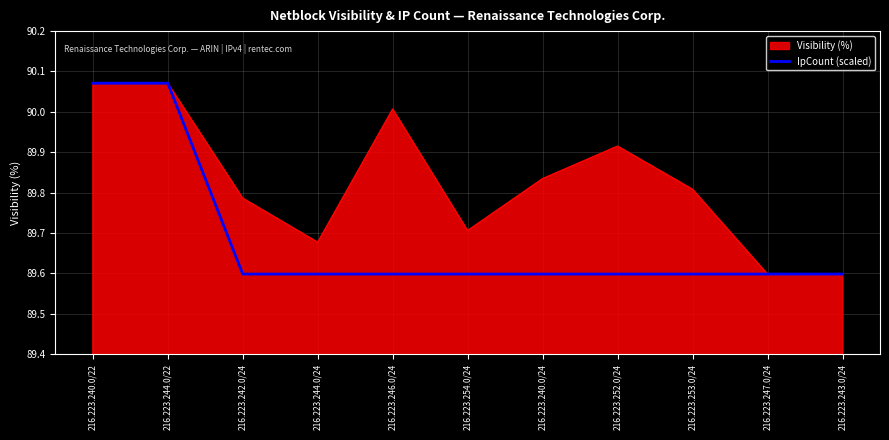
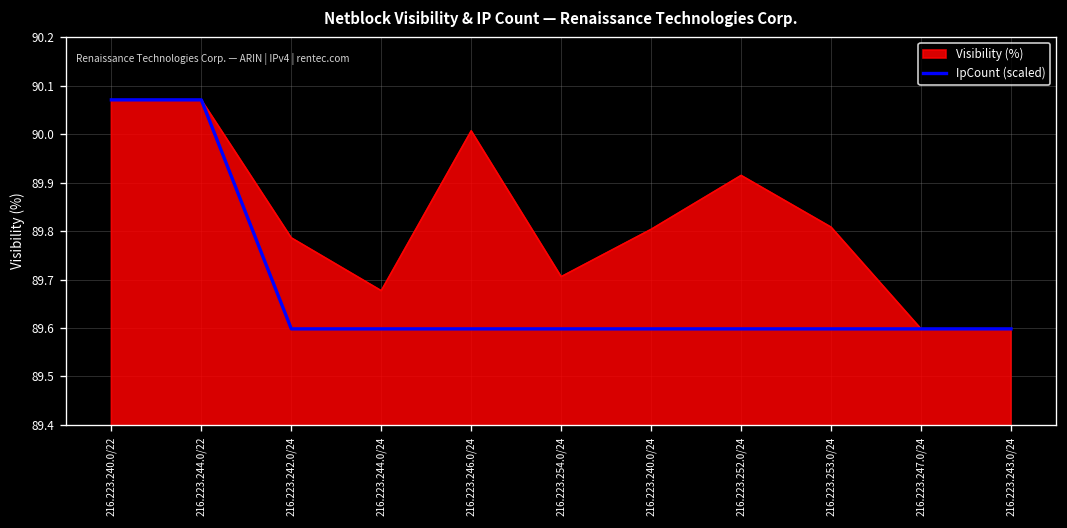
  {
    "Visibility (%)": {
      "216.223.242.0/24": 89.79,
      "216.223.244.0/24": 89.68,
      "216.223.246.0/24": 90.01,
      "216.223.254.0/24": 89.71,
-     "216.223.240.0/24": 89.83,
+     "216.223.240.0/24": 89.80,
      "216.223.252.0/24": 89.91,
      "216.223.253.0/24": 89.81
    },
    "IpCount (scaled)": {
      "216.223.242.0/24": 89.60,
      "216.223.244.0/24": 89.60,
      "216.223.246.0/24": 89.60,
      "216.223.254.0/24": 89.60,
      "216.223.240.0/24": 89.60,
      "216.223.252.0/24": 89.60,
      "216.223.253.0/24": 89.60
    }
  }
